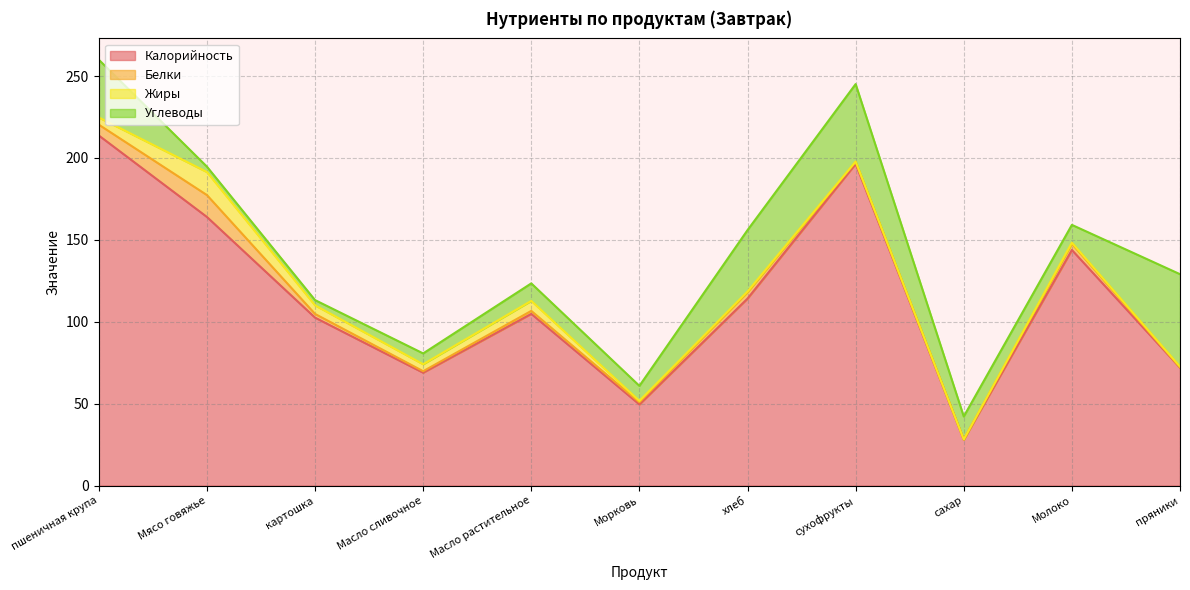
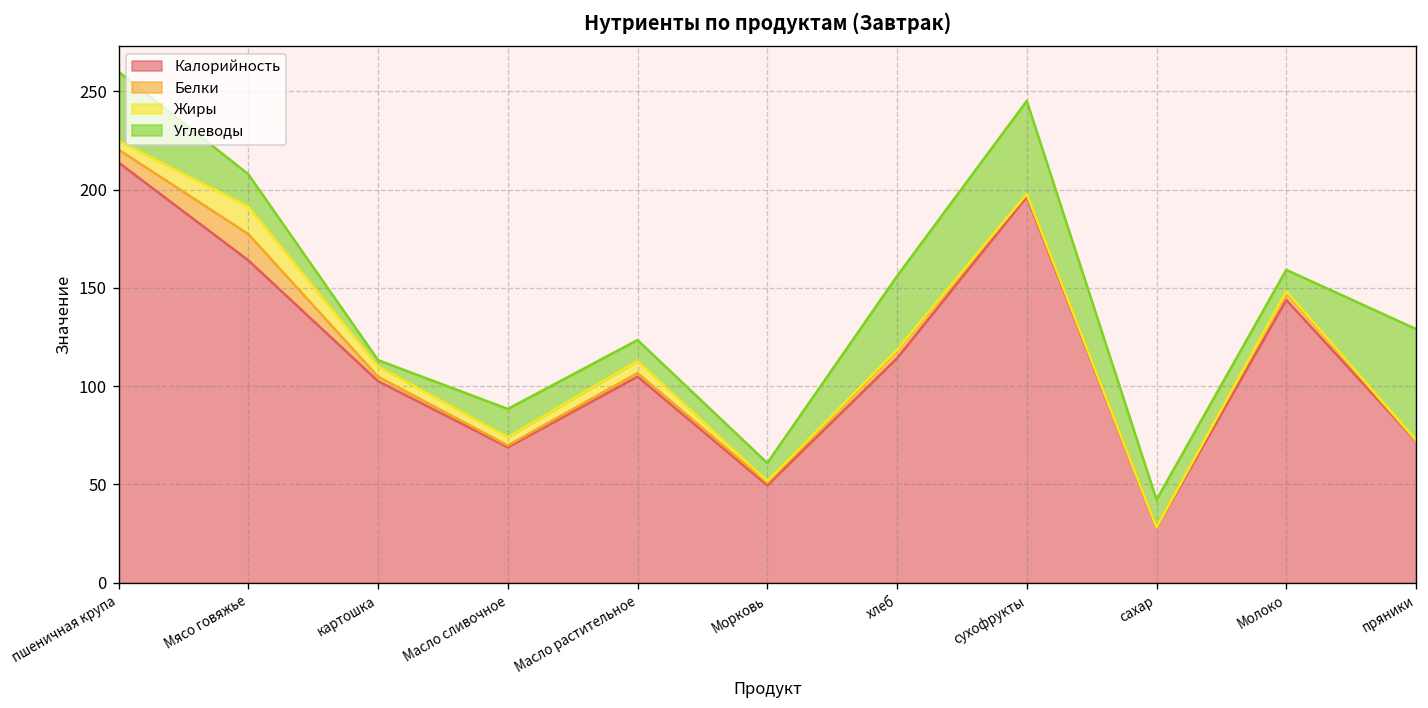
  {
    "Калорийность": {
      "пшеничная крупа": 214,
      "Мясо говяжье": 164,
      "картошка": 103,
      "Масло растительное": 105,
      "хлеб": 114,
      "Молоко": 144
    },
    "Углеводы": {
      "пшеничная крупа": 35,
-     "Мясо говяжье": 3,
+     "Мясо говяжье": 16,
      "картошка": 3,
-     "Масло сливочное": 7,
+     "Масло сливочное": 14,
      "Масло растительное": 11,
      "Морковь": 9,
      "хлеб": 37,
      "сухофрукты": 47,
      "сахар": 14,
      "Молоко": 11,
      "пряники": 56
    }
  }
